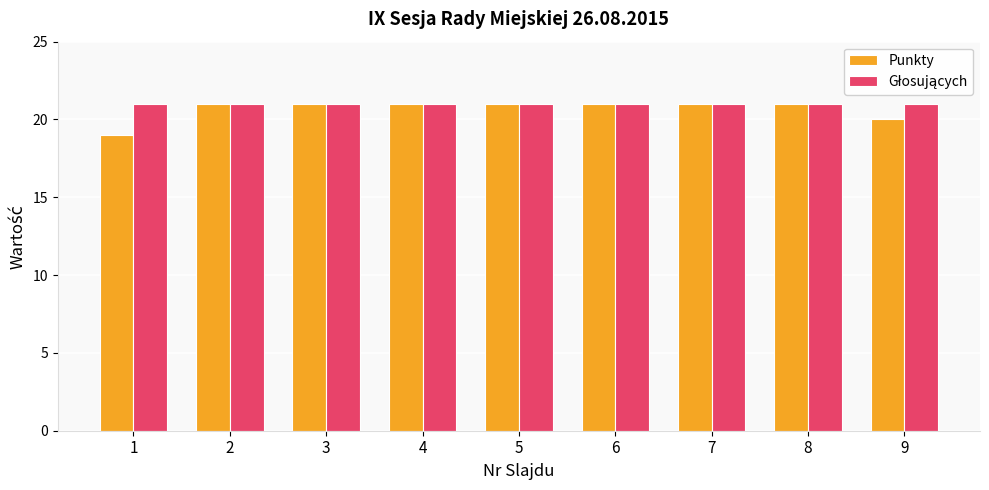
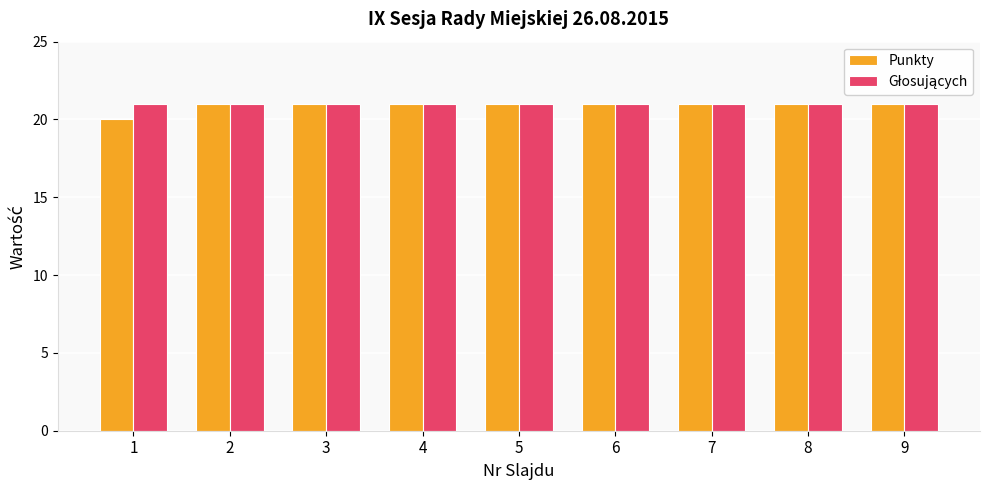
  {
    "Punkty": {
-     "1": 19,
+     "1": 20,
      "2": 21,
      "3": 21,
      "4": 21,
      "5": 21,
      "6": 21,
      "7": 21,
      "8": 21,
-     "9": 20
+     "9": 21
    },
    "Głosujących": {
      "1": 21,
      "2": 21,
      "3": 21,
      "4": 21,
      "5": 21,
      "6": 21,
      "7": 21,
      "8": 21,
      "9": 21
    }
  }
